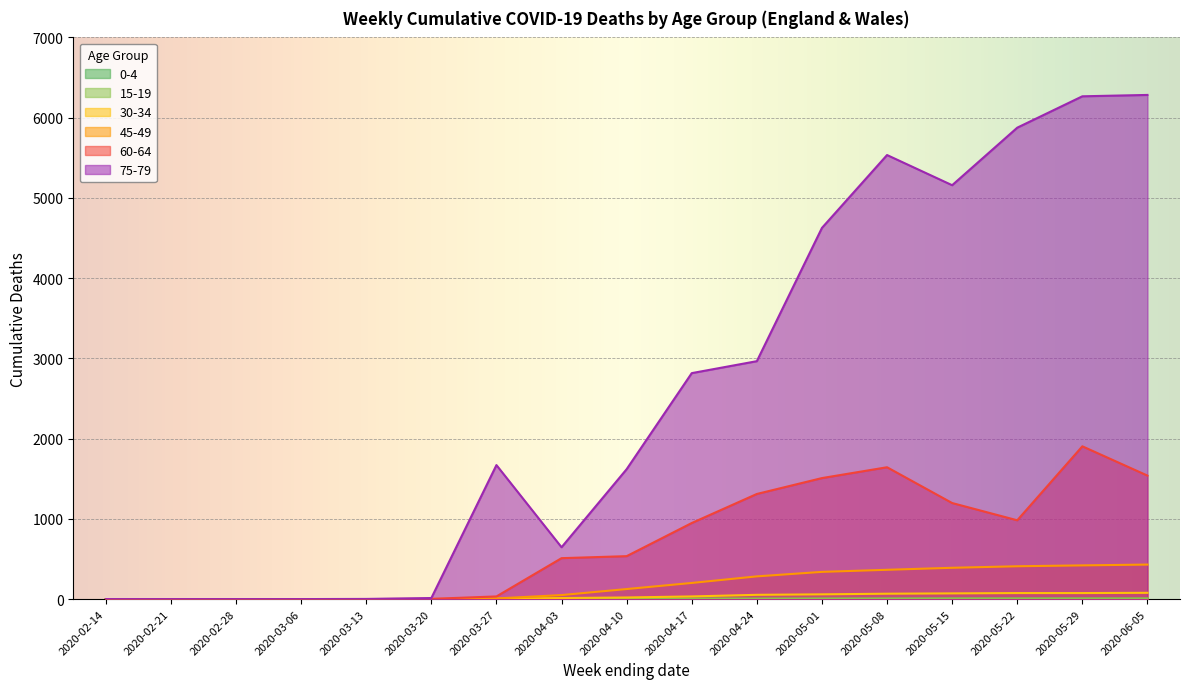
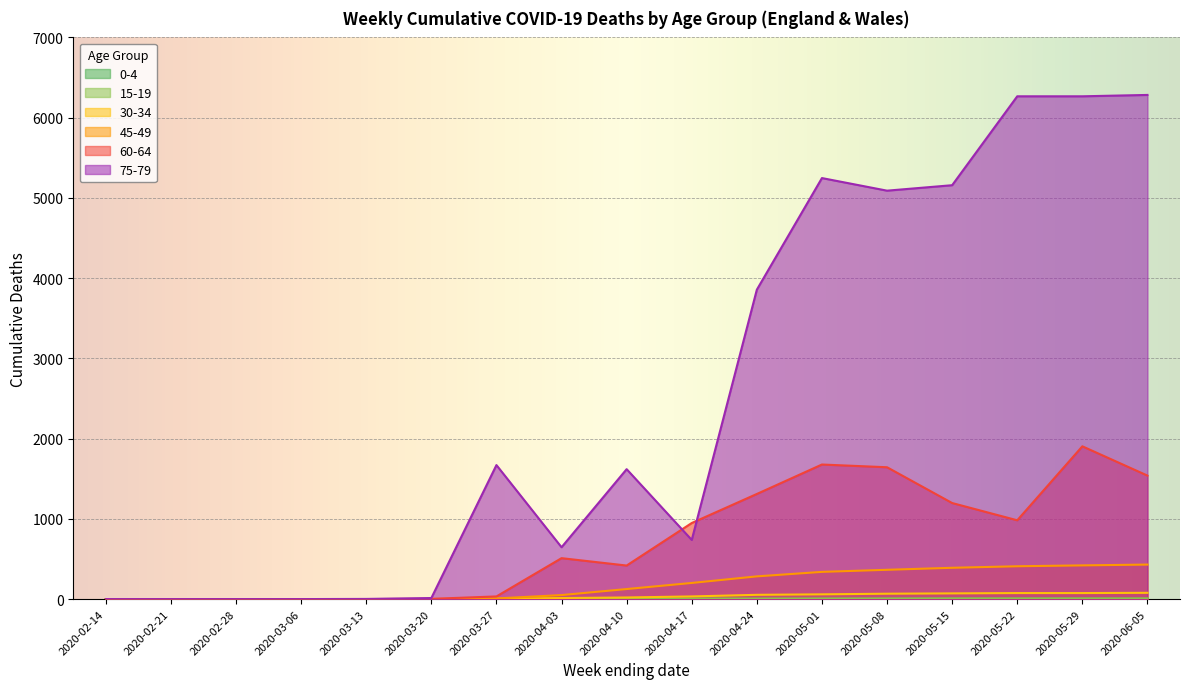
  {
    "60-64": {
      "2020-04-03": 500,
-     "2020-04-10": 500,
+     "2020-04-10": 400,
      "2020-04-17": 900,
      "2020-04-24": 1300,
-     "2020-05-01": 1500,
+     "2020-05-01": 1700,
      "2020-05-08": 1600,
      "2020-05-15": 1200,
      "2020-05-22": 1000,
      "2020-05-29": 1900,
      "2020-06-05": 1500
    },
    "75-79": {
      "2020-03-27": 1700,
      "2020-04-03": 600,
      "2020-04-10": 1600,
-     "2020-04-17": 2800,
-     "2020-04-24": 3000,
-     "2020-05-01": 4600,
-     "2020-05-08": 5500,
+     "2020-04-17": 700,
+     "2020-04-24": 3900,
+     "2020-05-01": 5200,
+     "2020-05-08": 5100,
      "2020-05-15": 5200,
-     "2020-05-22": 5900,
+     "2020-05-22": 6300,
      "2020-05-29": 6300,
      "2020-06-05": 6300
    }
  }
